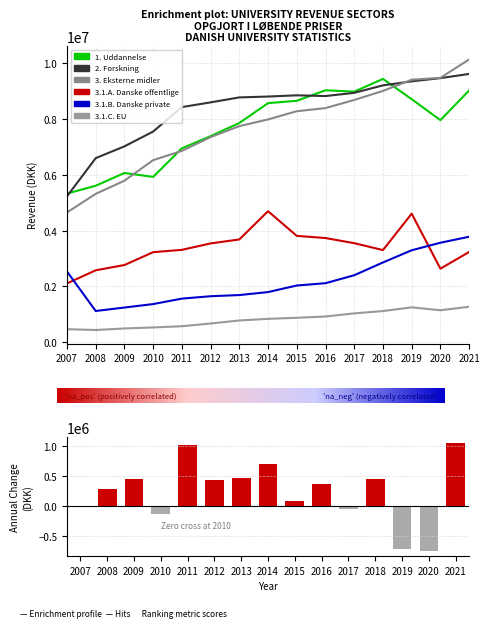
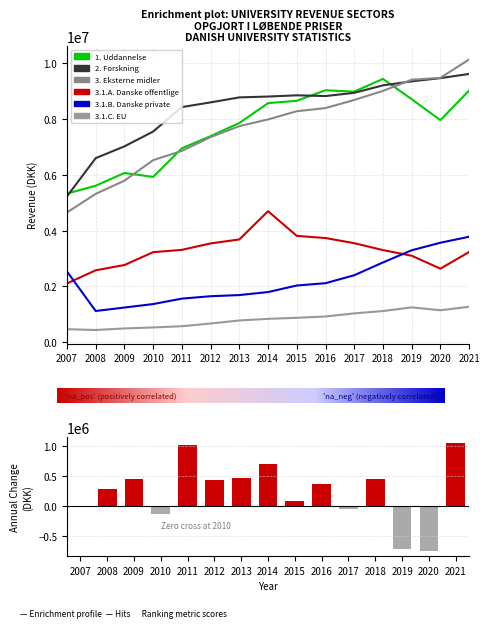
  {
    "Enrichment plot: UNIVERSITY REVENUE SECTORS OPGJORT I LØBENDE PRISER DANISH UNIVERSITY STATISTICS": {
      "1. Uddannelse": {
        "2007": 5300000,
        "2008": 5600000,
        "2009": 6100000,
        "2010": 5900000,
        "2011": 7000000,
        "2013": 7900000,
        "2014": 8600000,
        "2015": 8700000,
        "2016": 9000000,
        "2018": 9400000,
        "2019": 8700000,
        "2020": 8000000,
        "2021": 9000000
      },
      "2. Forskning": {
        "2007": 5200000,
        "2008": 6600000,
        "2009": 7000000,
        "2010": 7600000,
        "2012": 8600000,
        "2013": 8800000,
        "2014": 8800000,
        "2015": 8900000,
        "2016": 8800000,
        "2018": 9200000,
        "2021": 9600000
      },
      "3.1.A. Danske offentlige": {
        "2007": 2100000,
        "2008": 2600000,
        "2009": 2800000,
        "2010": 3200000,
        "2011": 3300000,
        "2012": 3500000,
        "2013": 3700000,
        "2014": 4700000,
        "2015": 3800000,
        "2016": 3700000,
        "2017": 3600000,
        "2018": 3300000,
-       "2019": 4600000,
+       "2019": 3100000,
        "2020": 2600000,
        "2021": 3200000
      },
      "3.1.B. Danske private": {
        "2007": 2500000,
        "2008": 1100000,
        "2009": 1200000,
        "2010": 1400000,
        "2011": 1600000,
        "2012": 1700000,
        "2013": 1700000,
        "2014": 1800000,
        "2015": 2000000,
        "2016": 2100000,
        "2017": 2400000,
        "2018": 2900000,
        "2019": 3300000,
        "2020": 3600000,
        "2021": 3800000
      }
    }
  }
